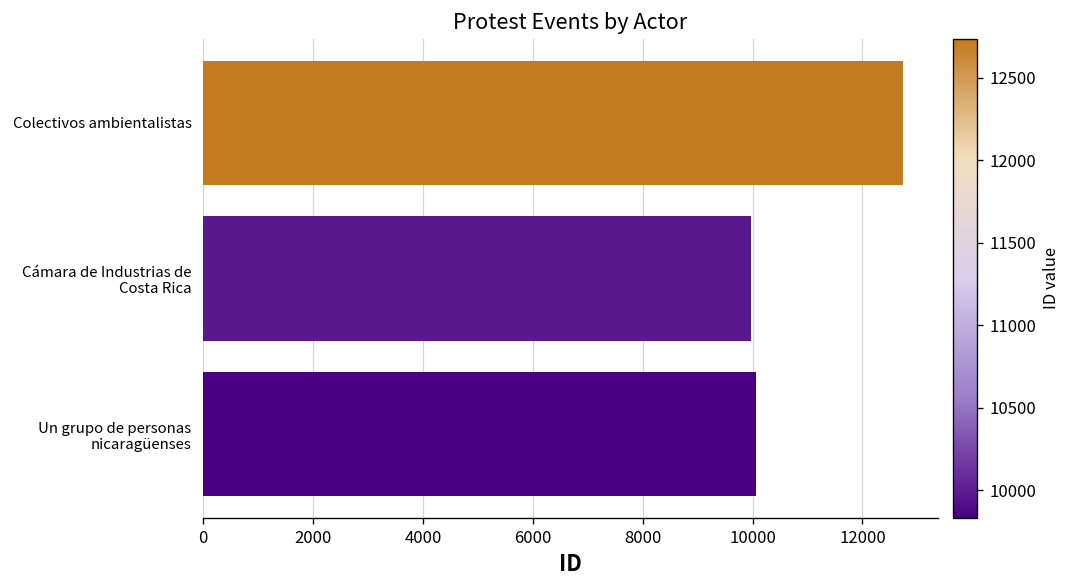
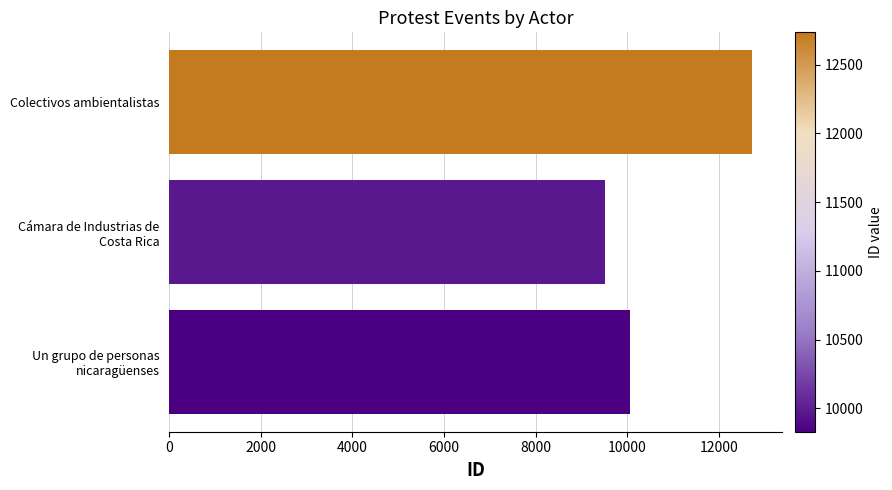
  {
    "Colectivos ambientalistas": 12700,
-   "Cámara de Industrias de Costa Rica": 10000,
+   "Cámara de Industrias de Costa Rica": 9500,
    "Un grupo de personas nicaragüenses": 10100
  }
